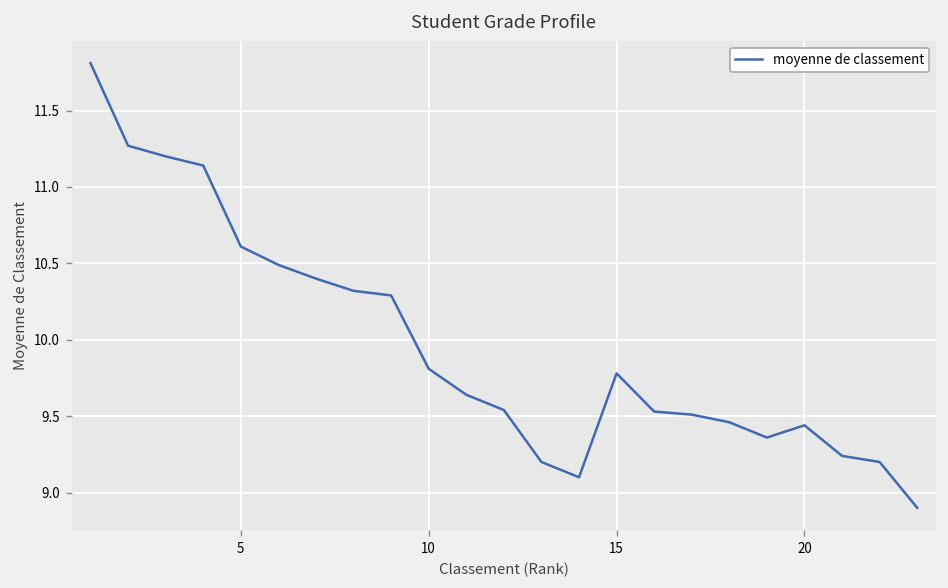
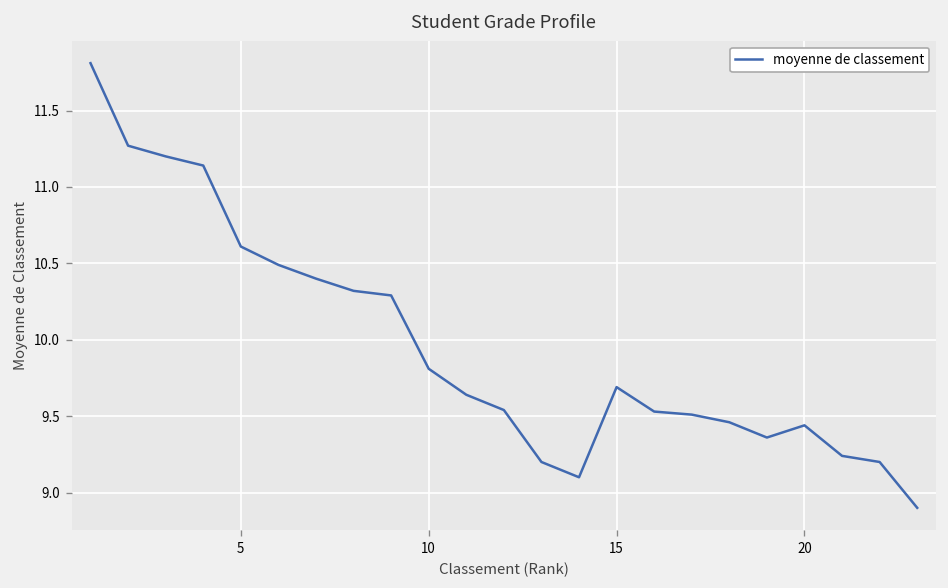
  {
    "5": 10.61,
    "10": 9.81,
-   "15": 9.78,
+   "15": 9.69,
    "20": 9.44
  }
